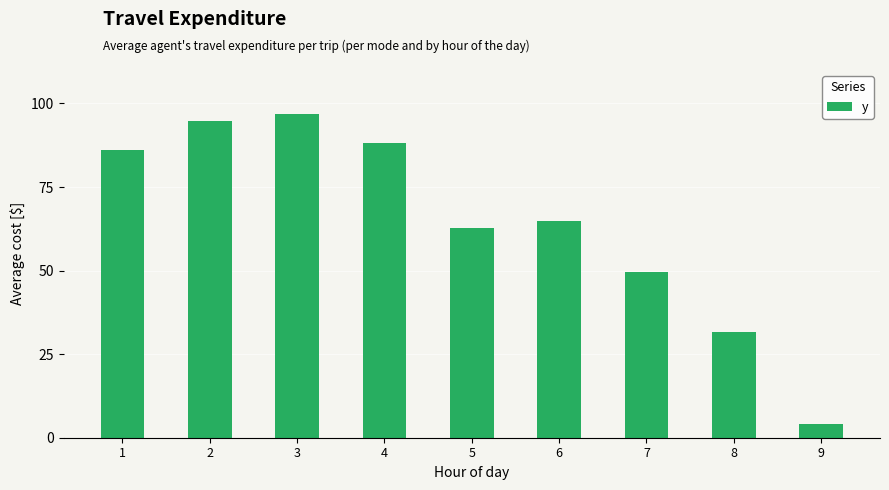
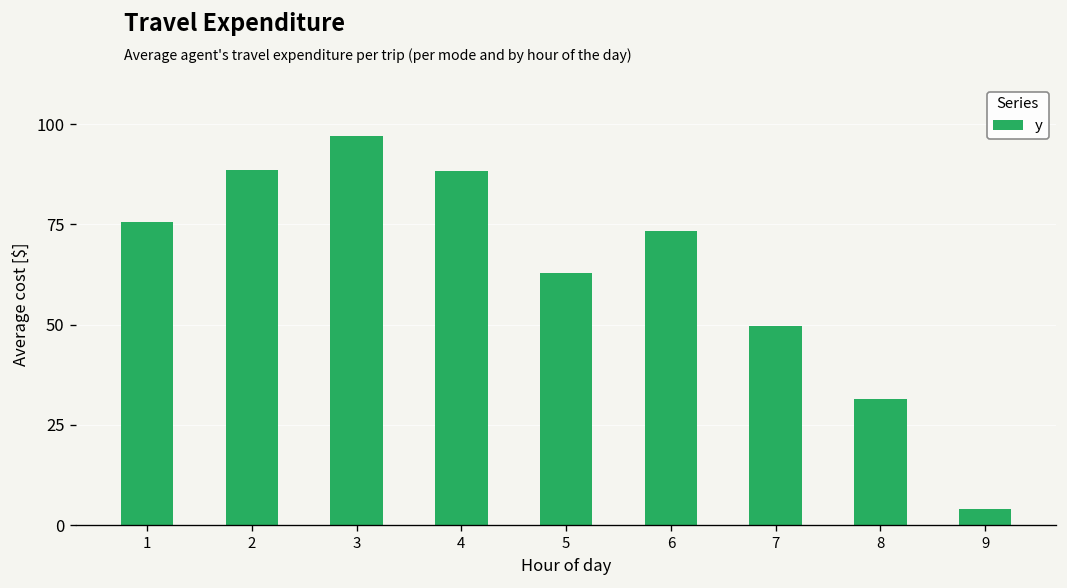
  {
-   "1": 86,
-   "2": 95,
+   "1": 75,
+   "2": 89,
    "3": 97,
    "4": 88,
    "5": 63,
-   "6": 65,
+   "6": 73,
    "7": 50,
    "8": 32,
    "9": 4
  }
